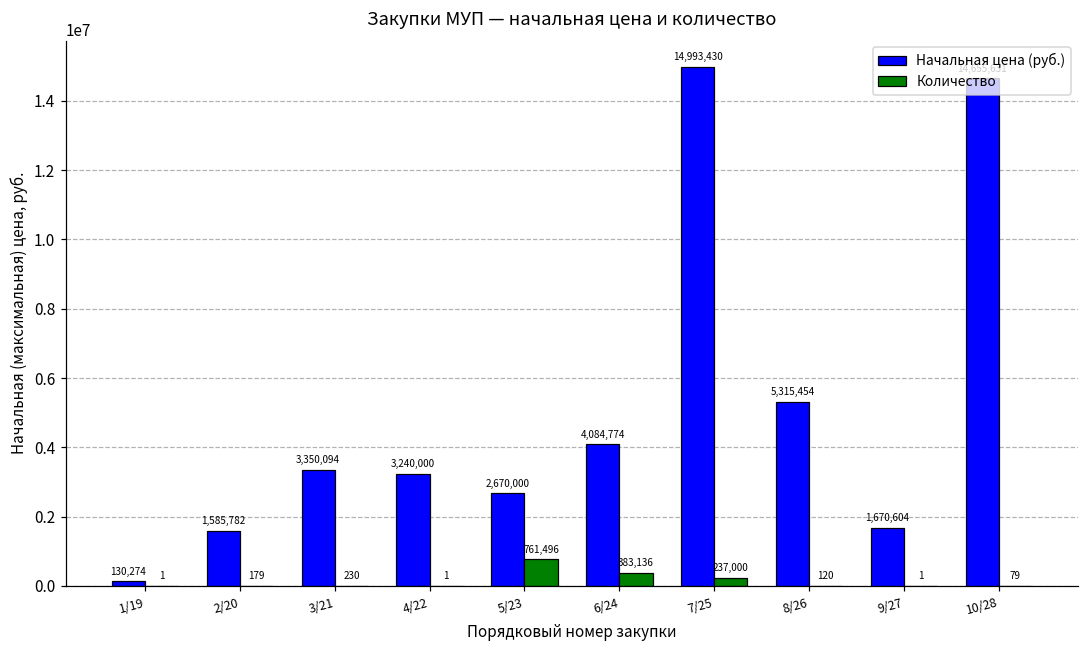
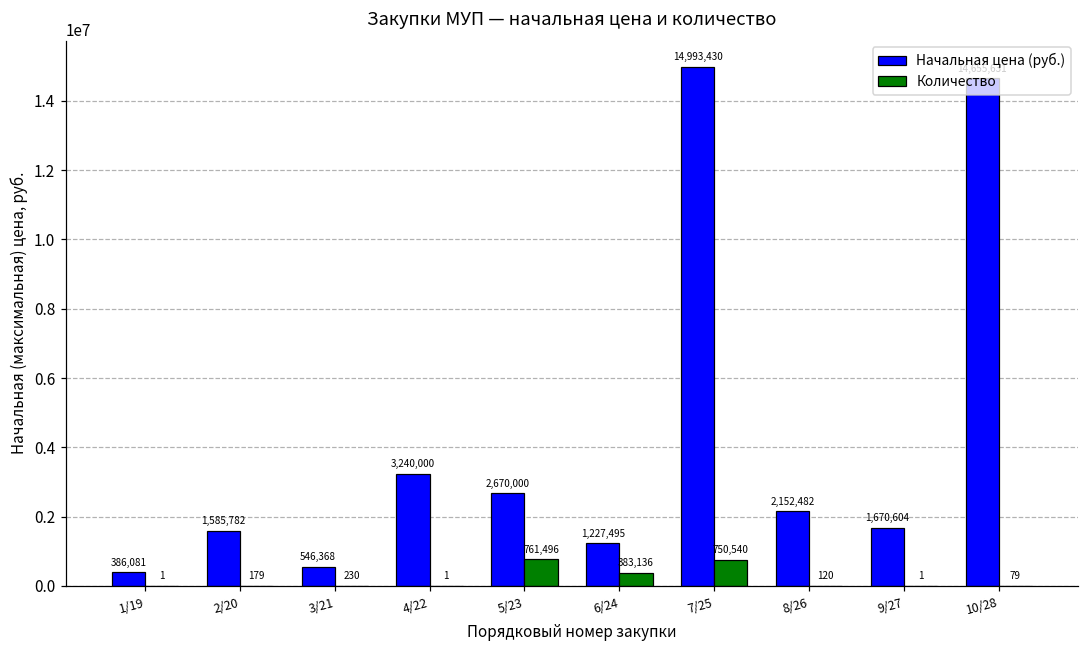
  {
    "Начальная цена (руб.)": {
-     "1/19": "130,274",
+     "1/19": "386,081",
      "2/20": "1,585,782",
-     "3/21": "3,350,094",
+     "3/21": "546,368",
      "4/22": "3,240,000",
      "5/23": "2,670,000",
-     "6/24": "4,084,774",
+     "6/24": "1,227,495",
      "7/25": "14,993,430",
-     "8/26": "5,315,454",
+     "8/26": "2,152,482",
      "9/27": "1,670,604"
    },
    "Количество": {
      "1/19": "1",
      "2/20": "179",
      "3/21": "230",
      "4/22": "1",
      "5/23": "761,496",
      "6/24": "383,136",
-     "7/25": "237,000",
+     "7/25": "750,540",
      "8/26": "120",
      "9/27": "1",
      "10/28": "79"
    }
  }
